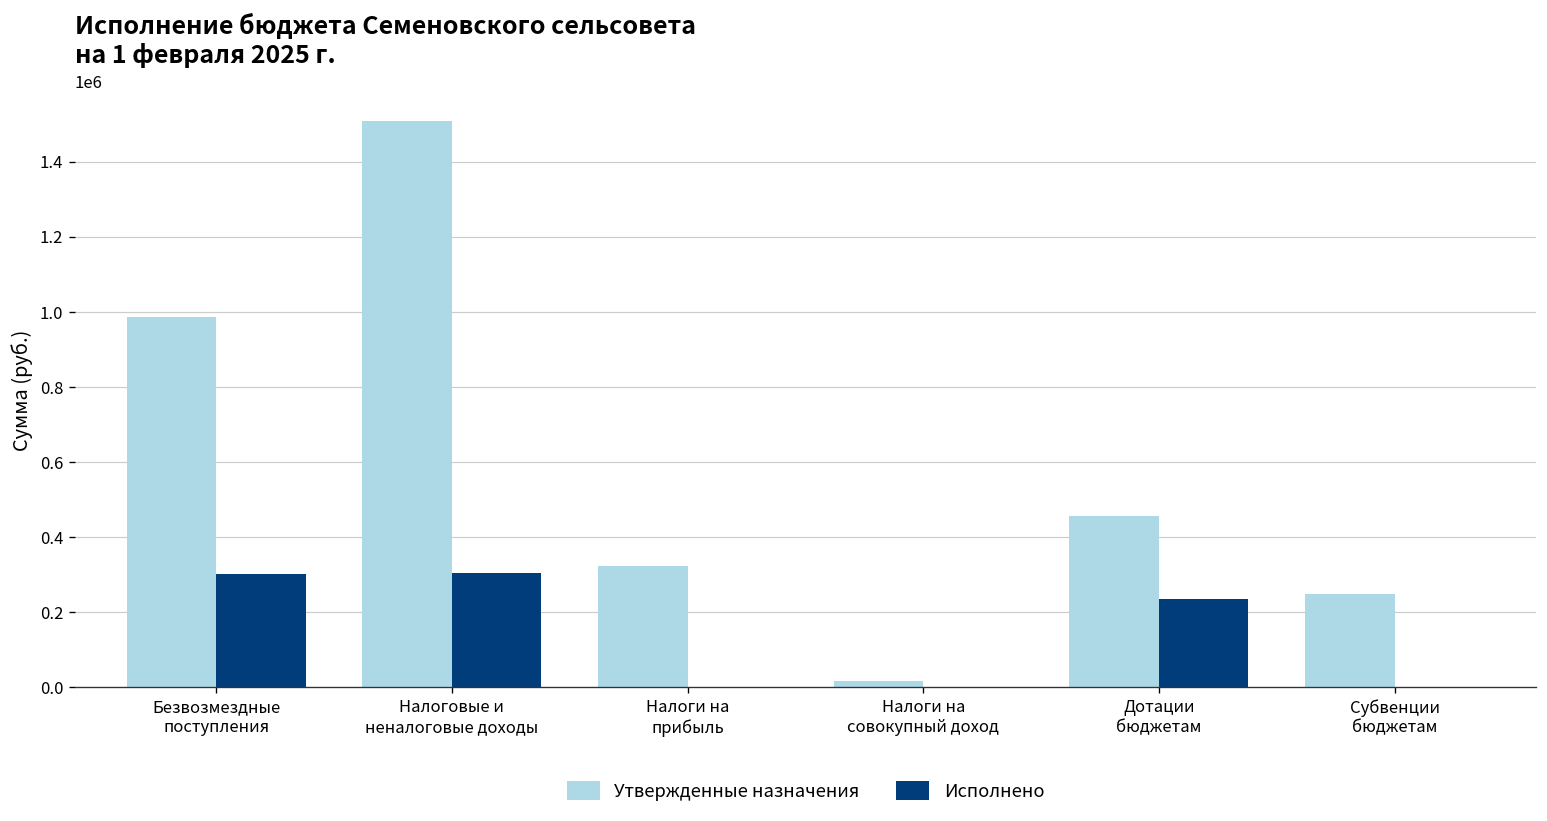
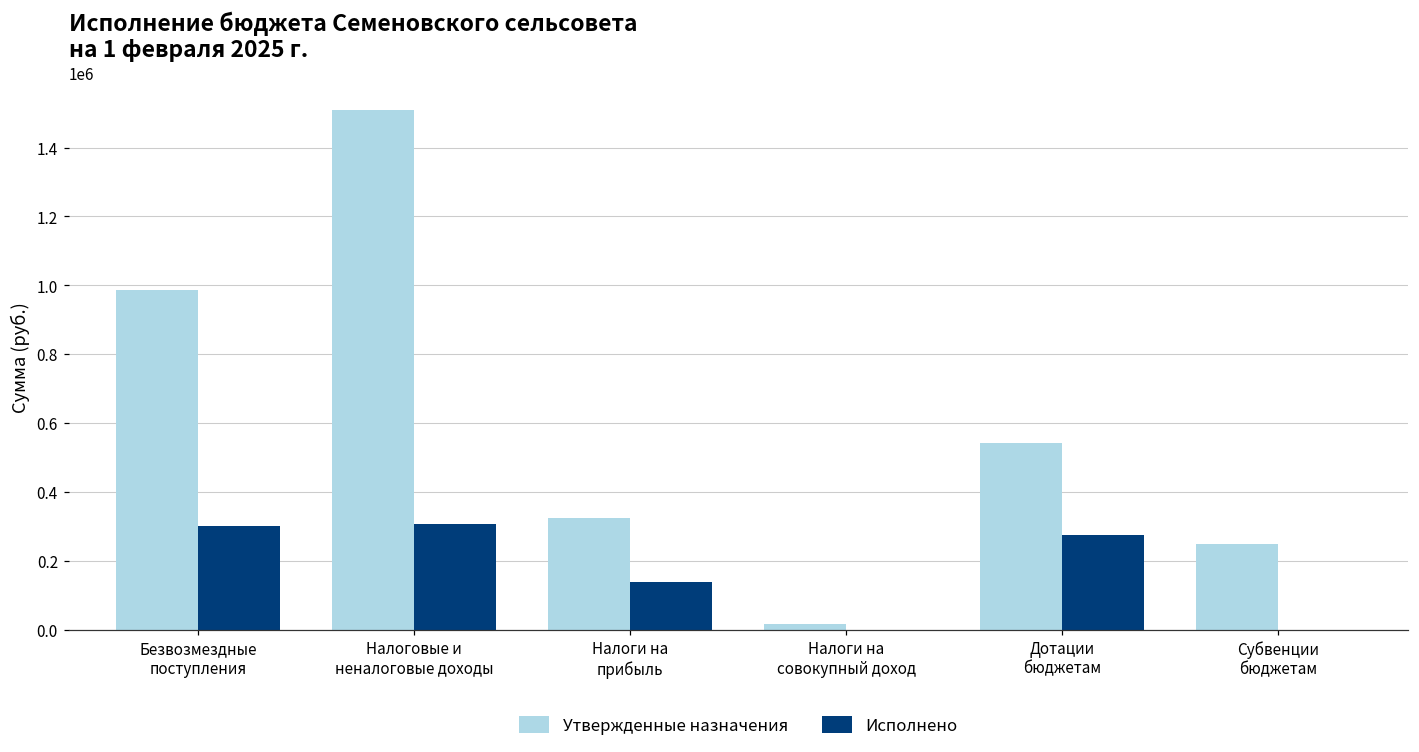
  {
    "Утвержденные назначения": {
      "Безвозмездные поступления": 990000,
      "Налоговые и неналоговые доходы": 1510000,
      "Налоги на прибыль": 320000,
      "Налоги на совокупный доход": 20000,
-     "Дотации бюджетам": 460000,
+     "Дотации бюджетам": 540000,
      "Субвенции бюджетам": 250000
    },
    "Исполнено": {
      "Безвозмездные поступления": 300000,
      "Налоговые и неналоговые доходы": 310000,
-     "Налоги на прибыль": 0,
+     "Налоги на прибыль": 140000,
      "Налоги на совокупный доход": 0,
-     "Дотации бюджетам": 230000,
+     "Дотации бюджетам": 280000,
      "Субвенции бюджетам": 0
    }
  }
